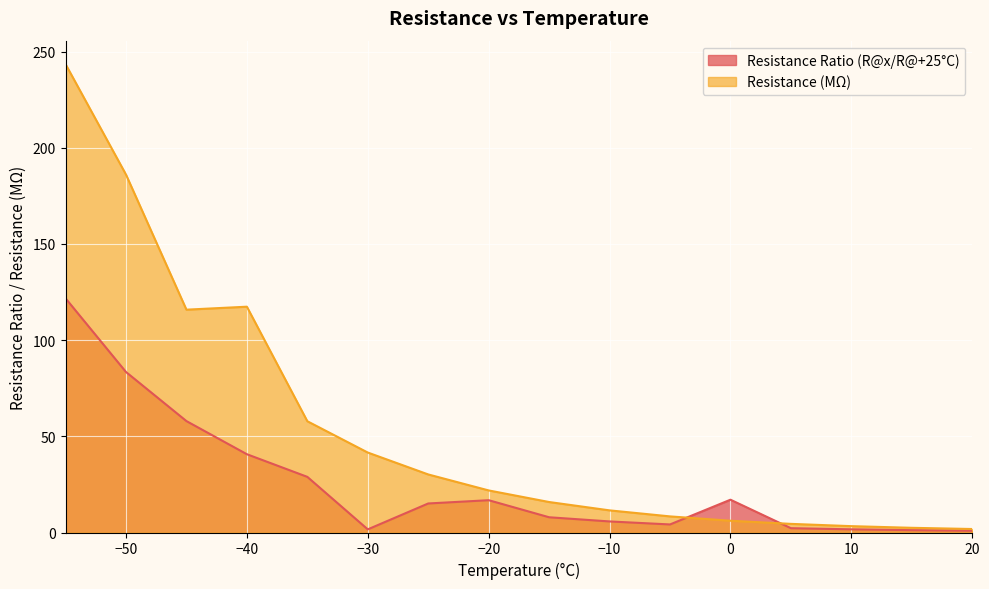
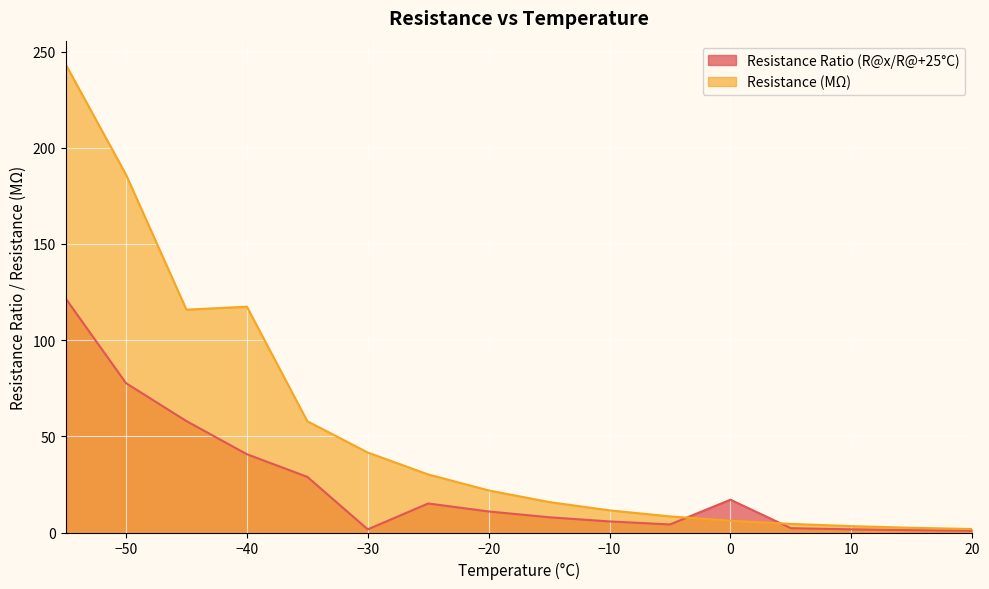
  {
    "Resistance Ratio (R@x/R@+25°C)": {
-     "−50": 83,
+     "−50": 78,
      "−40": 41,
      "−30": 2,
-     "−20": 17,
+     "−20": 11,
      "−10": 6,
      "0": 17,
      "10": 2
    },
    "Resistance (MΩ)": {
      "−50": 186,
      "−40": 117,
      "−30": 42,
      "−20": 22,
      "−10": 12,
      "0": 6,
      "10": 3
    }
  }
